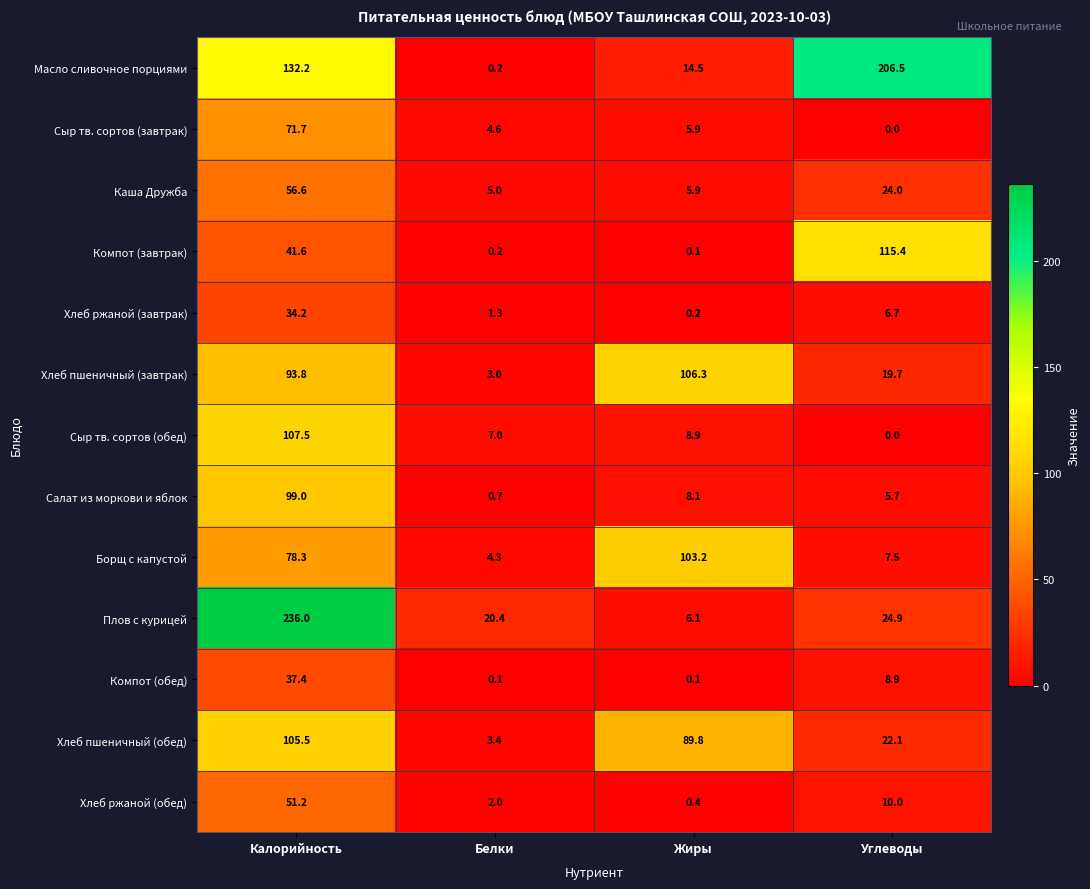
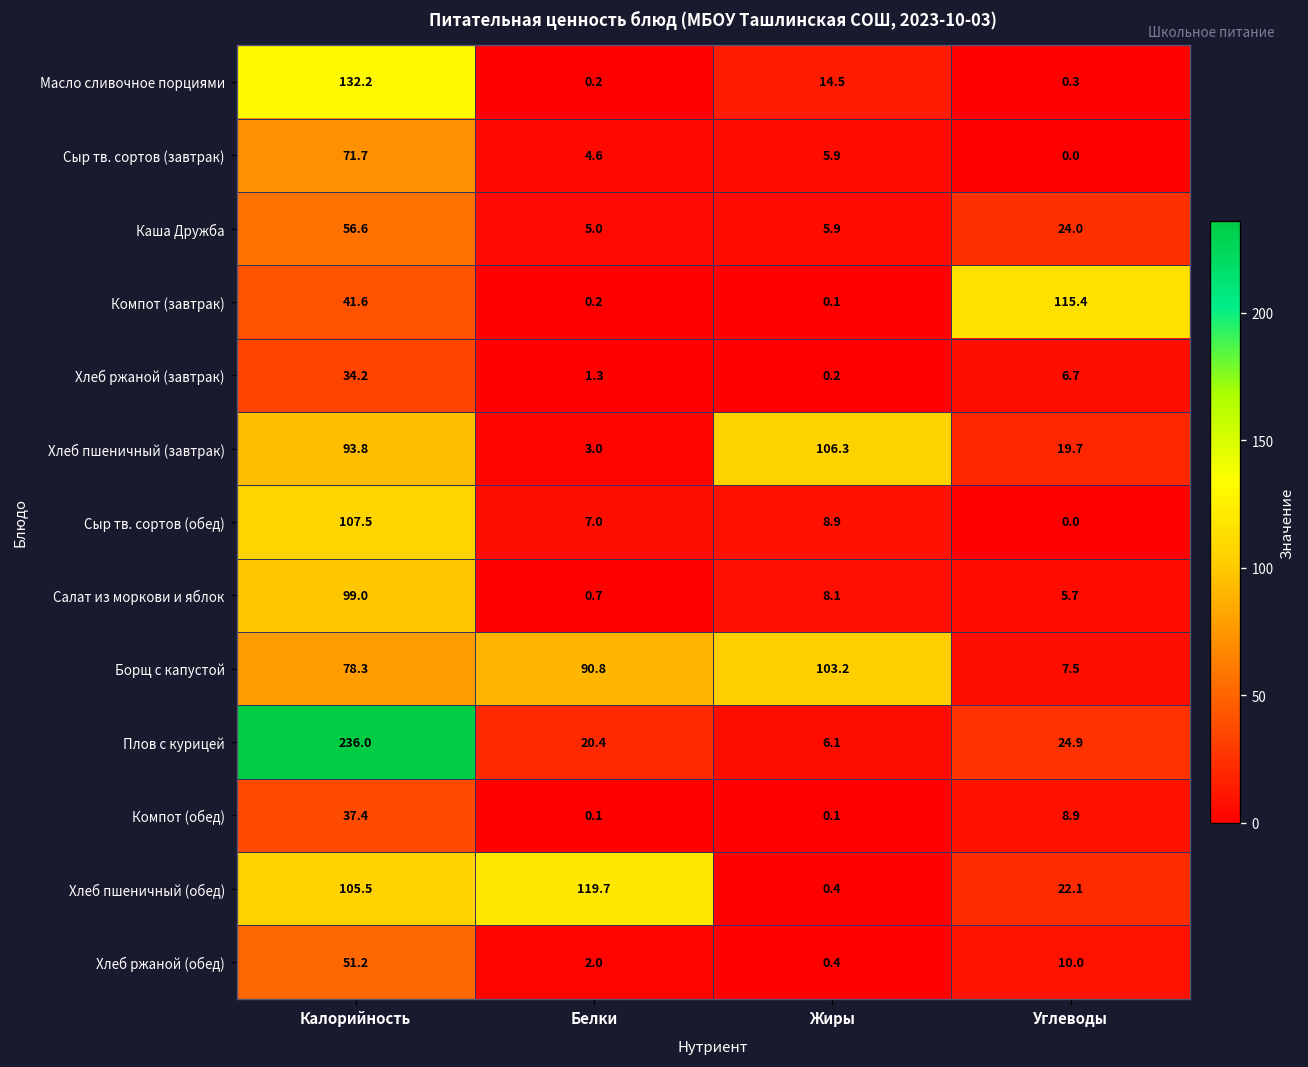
  {
    "Масло сливочное порциями": {
      "Калорийность": 132.2,
      "Белки": 0.2,
      "Жиры": 14.5,
-     "Углеводы": 206.5
+     "Углеводы": 0.3
    },
    "Сыр тв. сортов (завтрак)": {
      "Калорийность": 71.7,
      "Белки": 4.6,
      "Жиры": 5.9,
      "Углеводы": 0.0
    },
    "Каша Дружба": {
      "Калорийность": 56.6,
      "Белки": 5.0,
      "Жиры": 5.9,
      "Углеводы": 24.0
    },
    "Компот (завтрак)": {
      "Калорийность": 41.6,
      "Белки": 0.2,
      "Жиры": 0.1,
      "Углеводы": 115.4
    },
    "Хлеб ржаной (завтрак)": {
      "Калорийность": 34.2,
      "Белки": 1.3,
      "Жиры": 0.2,
      "Углеводы": 6.7
    },
    "Хлеб пшеничный (завтрак)": {
      "Калорийность": 93.8,
      "Белки": 3.0,
      "Жиры": 106.3,
      "Углеводы": 19.7
    },
    "Сыр тв. сортов (обед)": {
      "Калорийность": 107.5,
      "Белки": 7.0,
      "Жиры": 8.9,
      "Углеводы": 0.0
    },
    "Салат из моркови и яблок": {
      "Калорийность": 99.0,
      "Белки": 0.7,
      "Жиры": 8.1,
      "Углеводы": 5.7
    },
    "Борщ с капустой": {
      "Калорийность": 78.3,
-     "Белки": 4.3,
+     "Белки": 90.8,
      "Жиры": 103.2,
      "Углеводы": 7.5
    },
    "Плов с курицей": {
      "Калорийность": 236.0,
      "Белки": 20.4,
      "Жиры": 6.1,
      "Углеводы": 24.9
    },
    "Компот (обед)": {
      "Калорийность": 37.4,
      "Белки": 0.1,
      "Жиры": 0.1,
      "Углеводы": 8.9
    },
    "Хлеб пшеничный (обед)": {
      "Калорийность": 105.5,
-     "Белки": 3.4,
-     "Жиры": 89.8,
+     "Белки": 119.7,
+     "Жиры": 0.4,
      "Углеводы": 22.1
    },
    "Хлеб ржаной (обед)": {
      "Калорийность": 51.2,
      "Белки": 2.0,
      "Жиры": 0.4,
      "Углеводы": 10.0
    }
  }
